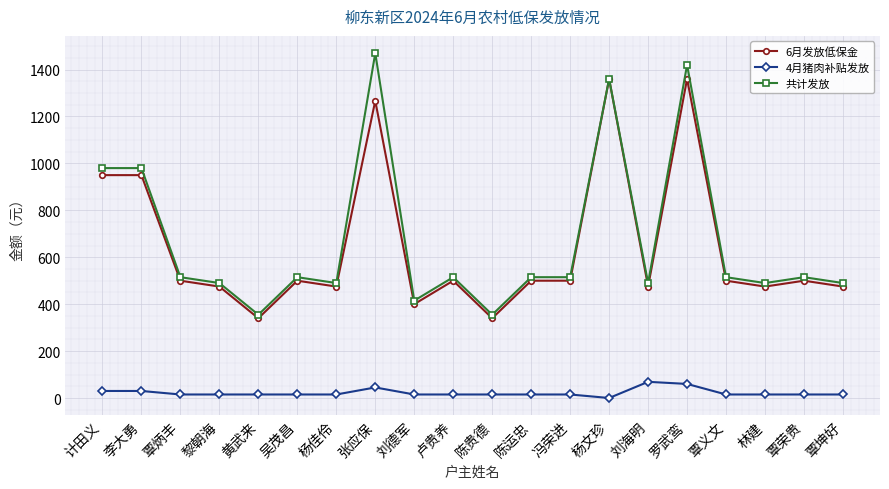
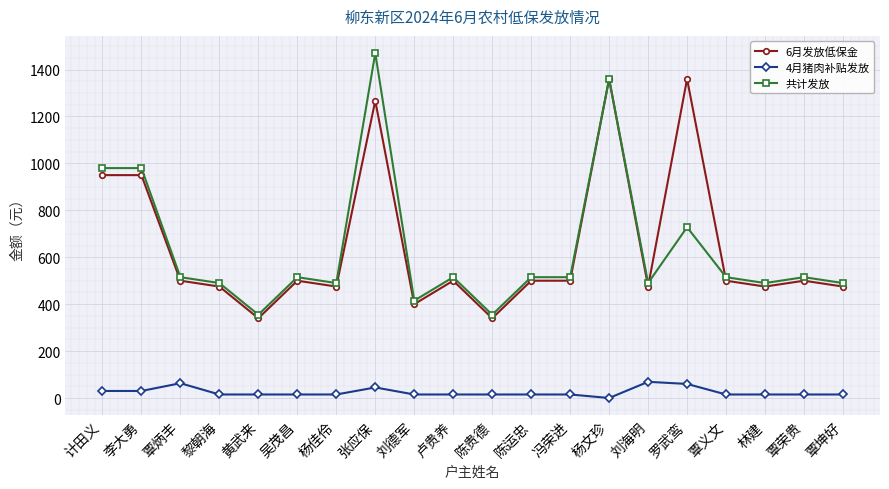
  {
    "6月发放低保金": {
      "计田义": 950,
      "李大勇": 950,
      "覃炳丰": 500,
      "黎朝海": 480,
      "黄武来": 340,
      "吴茂昌": 500,
      "杨佳伶": 480,
      "张应保": 1270,
      "刘德军": 400,
      "卢贵养": 500,
      "陈贵德": 340,
      "陈运忠": 500,
      "冯荣进": 500,
      "刘海明": 480,
      "罗武鸾": 1360,
      "覃义文": 500,
      "林建": 480,
      "覃荣贵": 500,
      "覃坤好": 480
    },
    "4月猪肉补贴发放": {
      "计田义": 30,
      "李大勇": 30,
-     "覃炳丰": 20,
+     "覃炳丰": 60,
      "黎朝海": 20,
      "黄武来": 20,
      "吴茂昌": 20,
      "杨佳伶": 20,
      "张应保": 50,
      "刘德军": 20,
      "卢贵养": 20,
      "陈贵德": 20,
      "陈运忠": 20,
      "冯荣进": 20,
      "杨文珍": 0,
      "刘海明": 70,
      "罗武鸾": 60,
      "覃义文": 20,
      "林建": 20,
      "覃荣贵": 20,
      "覃坤好": 20
    },
    "共计发放": {
      "计田义": 980,
      "李大勇": 980,
      "覃炳丰": 520,
      "黎朝海": 490,
      "黄武来": 360,
      "吴茂昌": 520,
      "杨佳伶": 490,
      "张应保": 1470,
      "刘德军": 420,
      "卢贵养": 520,
      "陈贵德": 360,
      "陈运忠": 520,
      "冯荣进": 520,
      "刘海明": 490,
-     "罗武鸾": 1420,
+     "罗武鸾": 730,
      "覃义文": 520,
      "林建": 490,
      "覃荣贵": 520,
      "覃坤好": 490
    }
  }
